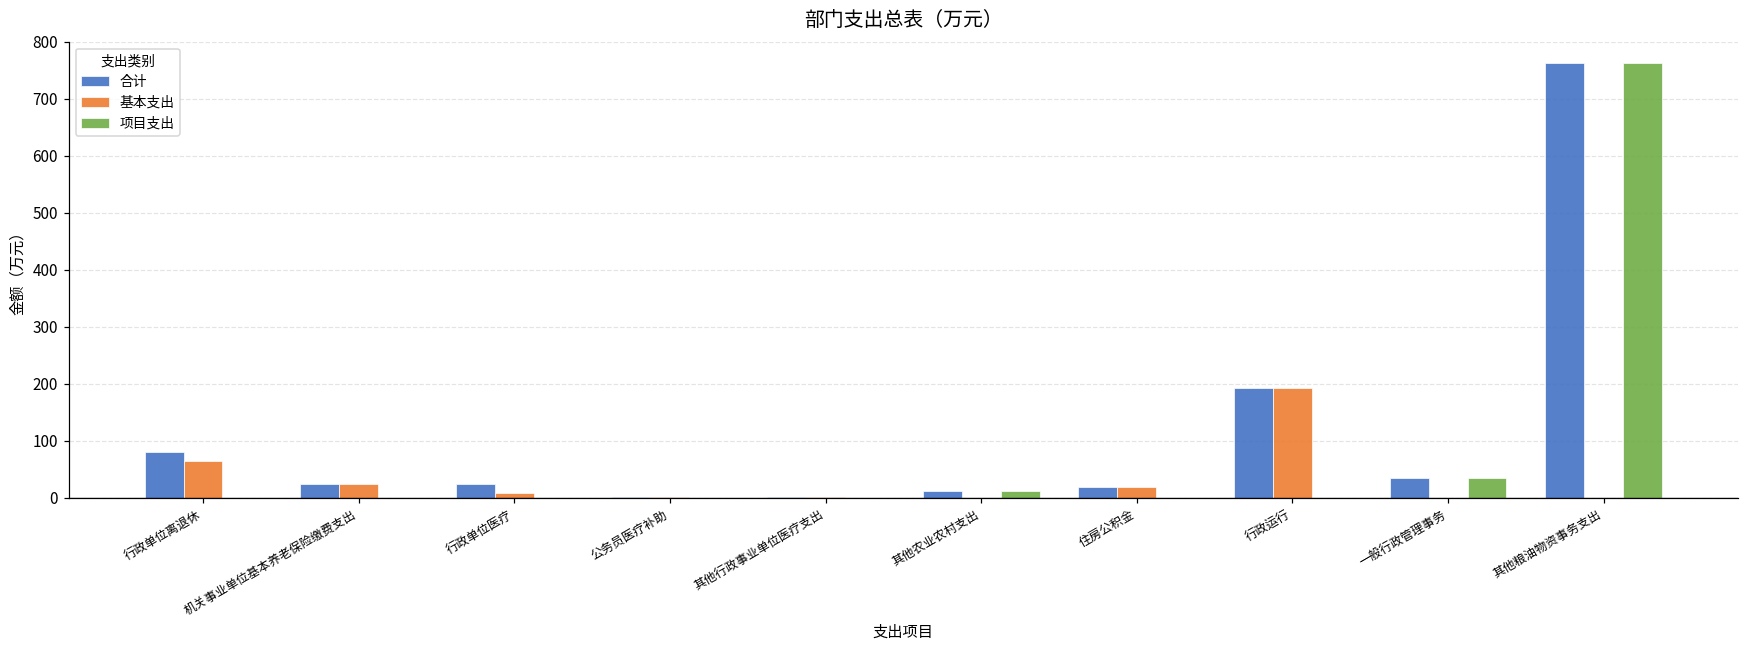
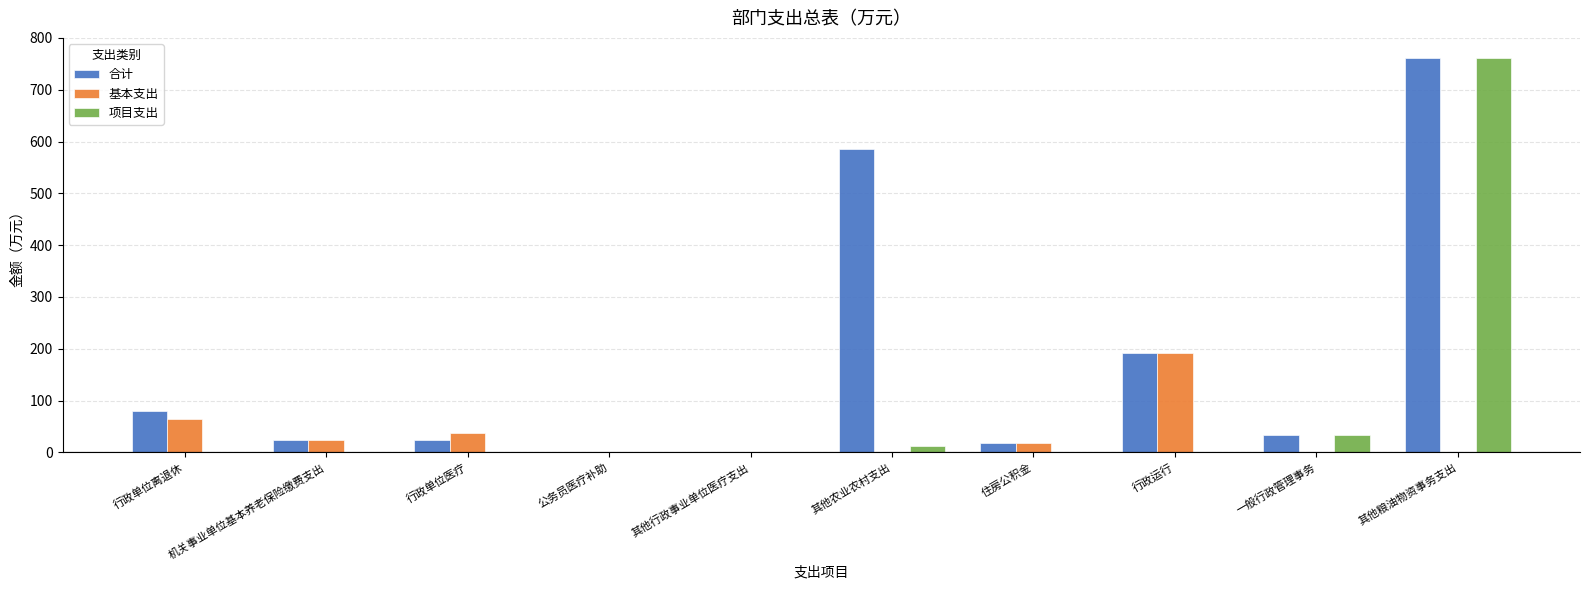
  {
    "合计": {
      "行政单位离退休": 80,
      "机关事业单位基本养老保险缴费支出": 20,
      "行政单位医疗": 20,
-     "其他农业农村支出": 10,
+     "其他农业农村支出": 590,
      "住房公积金": 20,
      "行政运行": 190,
      "一般行政管理事务": 30,
      "其他粮油物资事务支出": 760
    },
    "基本支出": {
      "行政单位离退休": 60,
      "机关事业单位基本养老保险缴费支出": 20,
-     "行政单位医疗": 10,
+     "行政单位医疗": 40,
      "其他农业农村支出": 0,
      "住房公积金": 20,
      "行政运行": 190,
      "一般行政管理事务": 0,
      "其他粮油物资事务支出": 0
    },
    "项目支出": {
      "行政单位离退休": 0,
      "机关事业单位基本养老保险缴费支出": 0,
      "行政单位医疗": 0,
      "公务员医疗补助": 0,
      "其他行政事业单位医疗支出": 0,
      "其他农业农村支出": 10,
      "住房公积金": 0,
      "行政运行": 0,
      "一般行政管理事务": 30,
      "其他粮油物资事务支出": 760
    }
  }
